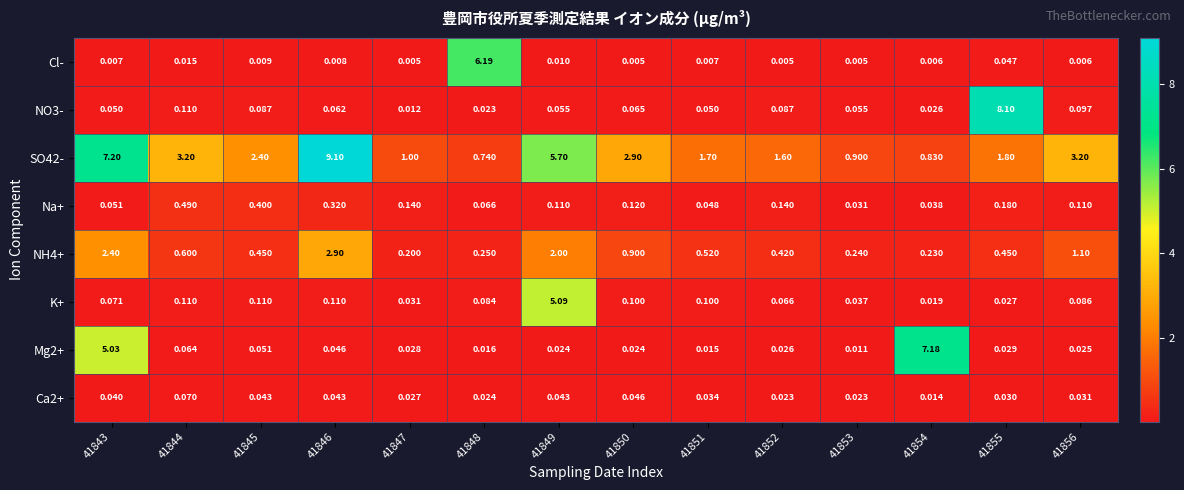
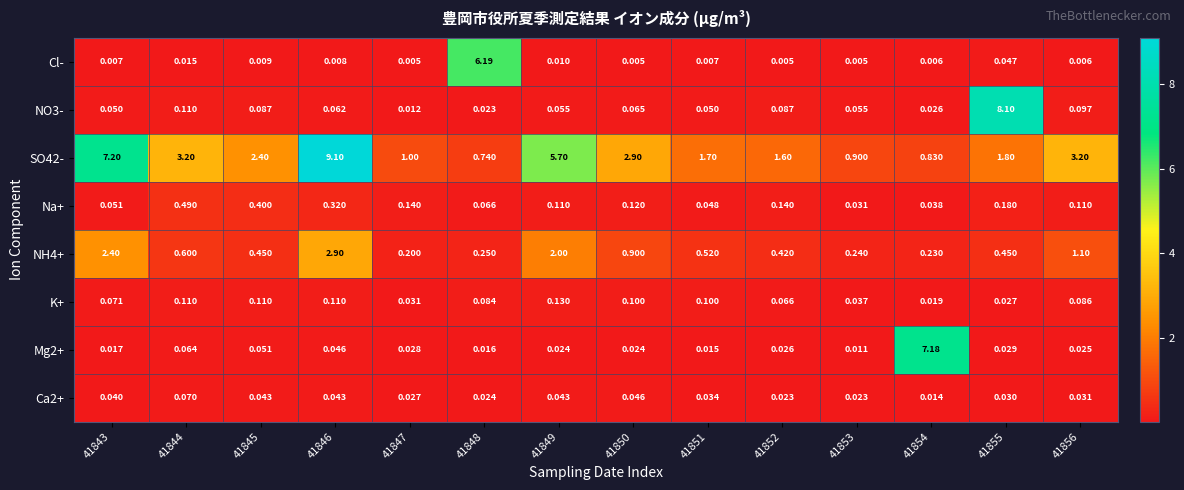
  {
    "Cl-": {
      "41843": 0.007,
      "41844": 0.015,
      "41845": 0.009,
      "41846": 0.008,
      "41847": 0.005,
      "41848": 6.19,
      "41849": 0.010,
      "41850": 0.005,
      "41851": 0.007,
      "41852": 0.005,
      "41853": 0.005,
      "41854": 0.006,
      "41855": 0.047,
      "41856": 0.006
    },
    "NO3-": {
      "41843": 0.050,
      "41844": 0.110,
      "41845": 0.087,
      "41846": 0.062,
      "41847": 0.012,
      "41848": 0.023,
      "41849": 0.055,
      "41850": 0.065,
      "41851": 0.050,
      "41852": 0.087,
      "41853": 0.055,
      "41854": 0.026,
      "41855": 8.10,
      "41856": 0.097
    },
    "SO42-": {
      "41843": 7.20,
      "41844": 3.20,
      "41845": 2.40,
      "41846": 9.10,
      "41847": 1.00,
      "41848": 0.740,
      "41849": 5.70,
      "41850": 2.90,
      "41851": 1.70,
      "41852": 1.60,
      "41853": 0.900,
      "41854": 0.830,
      "41855": 1.80,
      "41856": 3.20
    },
    "Na+": {
      "41843": 0.051,
      "41844": 0.490,
      "41845": 0.400,
      "41846": 0.320,
      "41847": 0.140,
      "41848": 0.066,
      "41849": 0.110,
      "41850": 0.120,
      "41851": 0.048,
      "41852": 0.140,
      "41853": 0.031,
      "41854": 0.038,
      "41855": 0.180,
      "41856": 0.110
    },
    "NH4+": {
      "41843": 2.40,
      "41844": 0.600,
      "41845": 0.450,
      "41846": 2.90,
      "41847": 0.200,
      "41848": 0.250,
      "41849": 2.00,
      "41850": 0.900,
      "41851": 0.520,
      "41852": 0.420,
      "41853": 0.240,
      "41854": 0.230,
      "41855": 0.450,
      "41856": 1.10
    },
    "K+": {
      "41843": 0.071,
      "41844": 0.110,
      "41845": 0.110,
      "41846": 0.110,
      "41847": 0.031,
      "41848": 0.084,
-     "41849": 5.09,
+     "41849": 0.130,
      "41850": 0.100,
      "41851": 0.100,
      "41852": 0.066,
      "41853": 0.037,
      "41854": 0.019,
      "41855": 0.027,
      "41856": 0.086
    },
    "Mg2+": {
-     "41843": 5.03,
+     "41843": 0.017,
      "41844": 0.064,
      "41845": 0.051,
      "41846": 0.046,
      "41847": 0.028,
      "41848": 0.016,
      "41849": 0.024,
      "41850": 0.024,
      "41851": 0.015,
      "41852": 0.026,
      "41853": 0.011,
      "41854": 7.18,
      "41855": 0.029,
      "41856": 0.025
    },
    "Ca2+": {
      "41843": 0.040,
      "41844": 0.070,
      "41845": 0.043,
      "41846": 0.043,
      "41847": 0.027,
      "41848": 0.024,
      "41849": 0.043,
      "41850": 0.046,
      "41851": 0.034,
      "41852": 0.023,
      "41853": 0.023,
      "41854": 0.014,
      "41855": 0.030,
      "41856": 0.031
    }
  }
